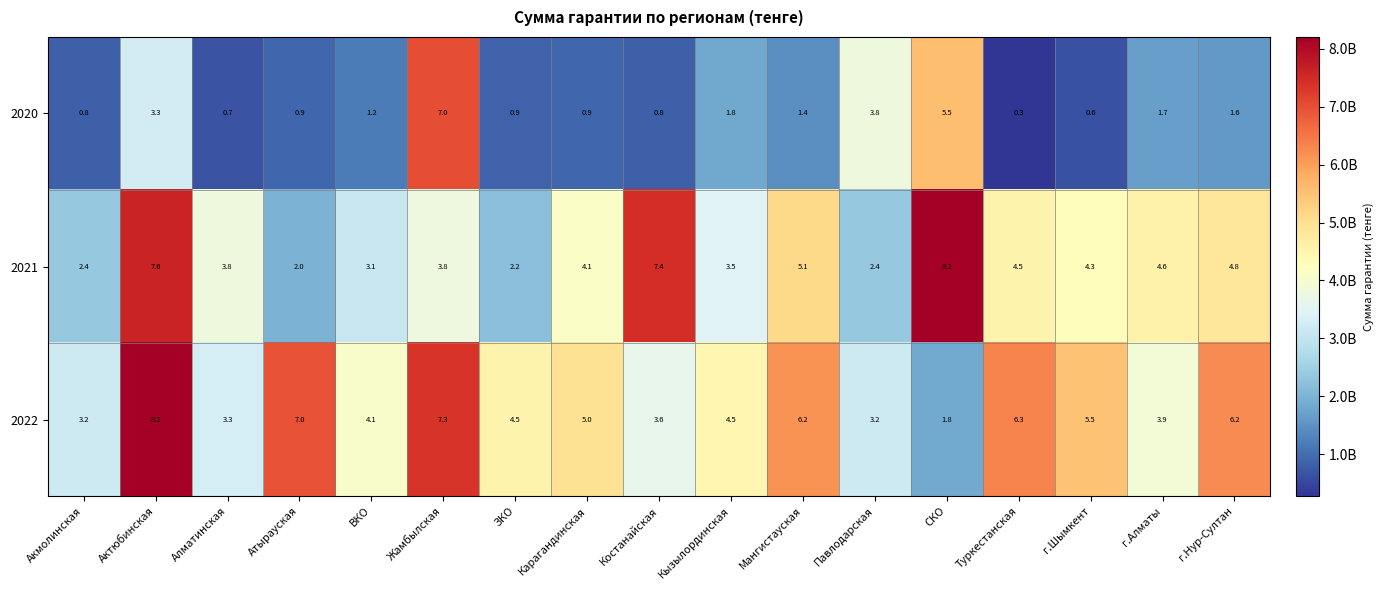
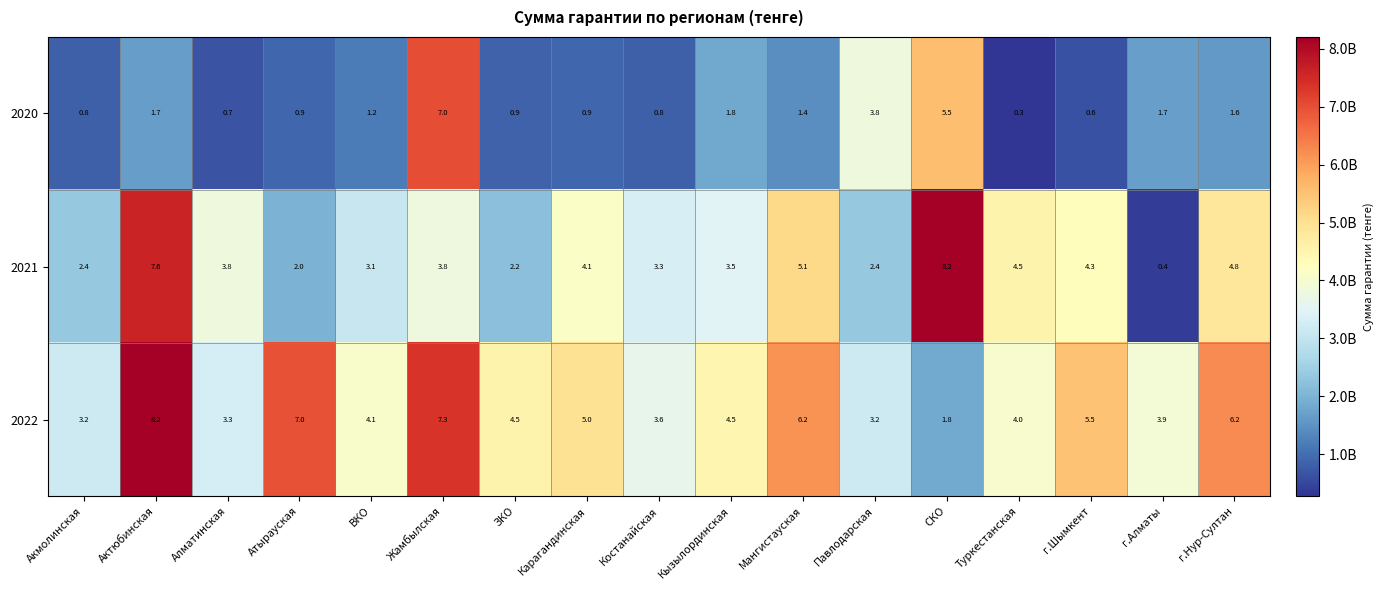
  {
    "2020": {
      "Акмолинская": 0.8,
-     "Актюбинская": 3.3,
+     "Актюбинская": 1.7,
      "Алматинская": 0.7,
      "Атырауская": 0.9,
      "ВКО": 1.2,
      "Жамбылская": 7.0,
      "ЗКО": 0.9,
      "Карагандинская": 0.9,
      "Костанайская": 0.8,
      "Кызылординская": 1.8,
      "Мангистауская": 1.4,
      "Павлодарская": 3.8,
      "СКО": 5.5,
      "Туркестанская": 0.3,
      "г.Шымкент": 0.6,
      "г.Алматы": 1.7,
      "г.Нур-Султан": 1.6
    },
    "2021": {
      "Акмолинская": 2.4,
      "Актюбинская": 7.6,
      "Алматинская": 3.8,
      "Атырауская": 2.0,
      "ВКО": 3.1,
      "Жамбылская": 3.8,
      "ЗКО": 2.2,
      "Карагандинская": 4.1,
-     "Костанайская": 7.4,
+     "Костанайская": 3.3,
      "Кызылординская": 3.5,
      "Мангистауская": 5.1,
      "Павлодарская": 2.4,
      "СКО": 8.2,
      "Туркестанская": 4.5,
      "г.Шымкент": 4.3,
-     "г.Алматы": 4.6,
+     "г.Алматы": 0.4,
      "г.Нур-Султан": 4.8
    },
    "2022": {
      "Акмолинская": 3.2,
      "Актюбинская": 8.2,
      "Алматинская": 3.3,
      "Атырауская": 7.0,
      "ВКО": 4.1,
      "Жамбылская": 7.3,
      "ЗКО": 4.5,
      "Карагандинская": 5.0,
      "Костанайская": 3.6,
      "Кызылординская": 4.5,
      "Мангистауская": 6.2,
      "Павлодарская": 3.2,
      "СКО": 1.8,
-     "Туркестанская": 6.3,
+     "Туркестанская": 4.0,
      "г.Шымкент": 5.5,
      "г.Алматы": 3.9,
      "г.Нур-Султан": 6.2
    }
  }
